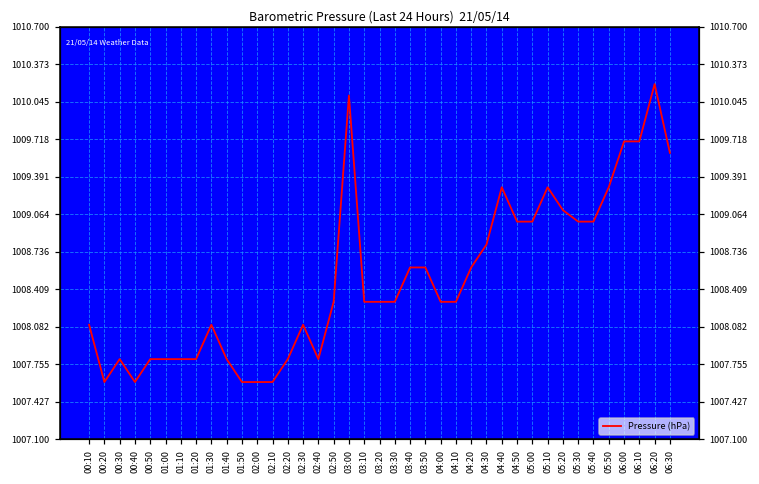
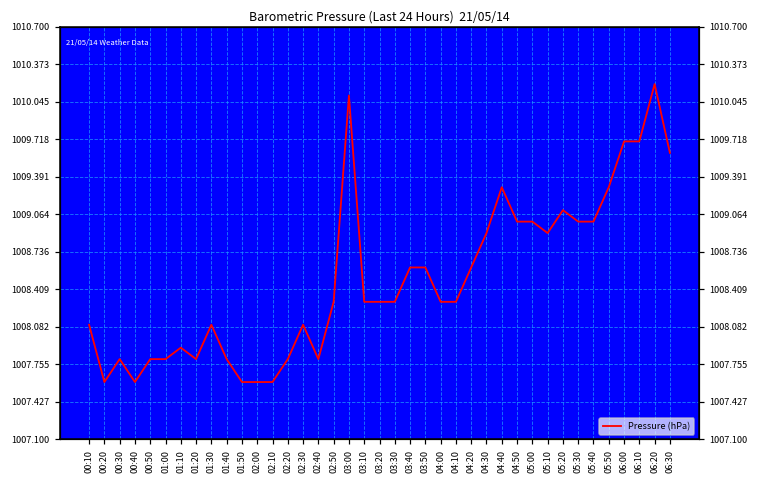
  {
    "00:10": 1008.1,
    "00:20": 1007.6,
    "00:30": 1007.8,
    "00:40": 1007.6,
    "00:50": 1007.8,
    "01:00": 1007.8,
-   "01:10": 1007.8,
+   "01:10": 1007.9,
    "01:20": 1007.8,
    "01:30": 1008.1,
    "01:40": 1007.8,
    "01:50": 1007.6,
    "02:00": 1007.6,
    "02:10": 1007.6,
    "02:20": 1007.8,
    "02:30": 1008.1,
    "02:40": 1007.8,
    "02:50": 1008.3,
    "03:00": 1010.1,
    "03:10": 1008.3,
    "03:20": 1008.3,
    "03:30": 1008.3,
    "03:40": 1008.6,
    "03:50": 1008.6,
    "04:00": 1008.3,
    "04:10": 1008.3,
    "04:20": 1008.6,
-   "04:30": 1008.8,
+   "04:30": 1008.9,
    "04:40": 1009.3,
    "04:50": 1009.0,
    "05:00": 1009.0,
-   "05:10": 1009.3,
+   "05:10": 1008.9,
    "05:20": 1009.1,
    "05:30": 1009.0,
    "05:40": 1009.0,
    "05:50": 1009.3,
    "06:00": 1009.7,
    "06:10": 1009.7,
    "06:20": 1010.2,
    "06:30": 1009.6
  }
